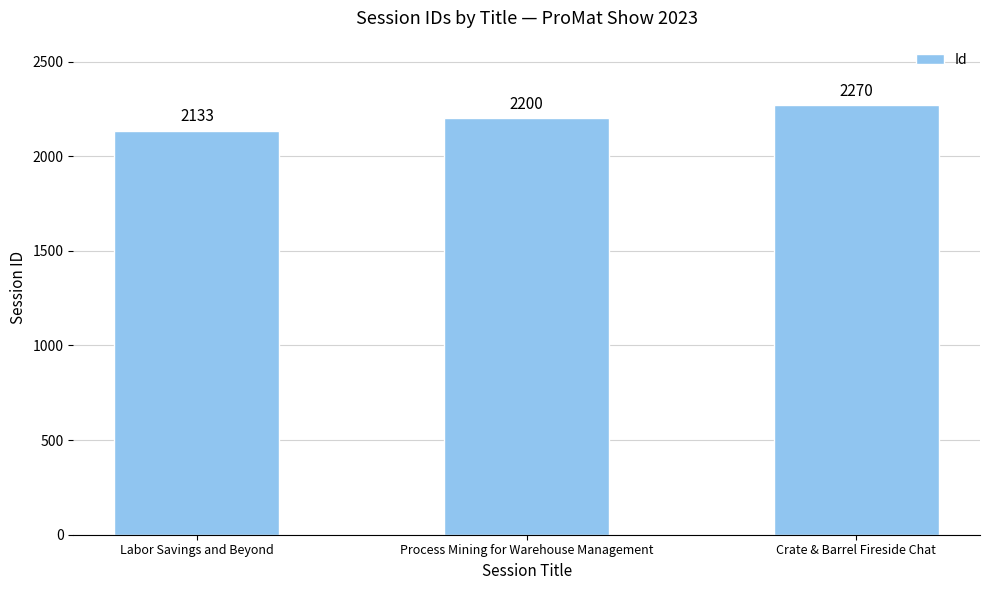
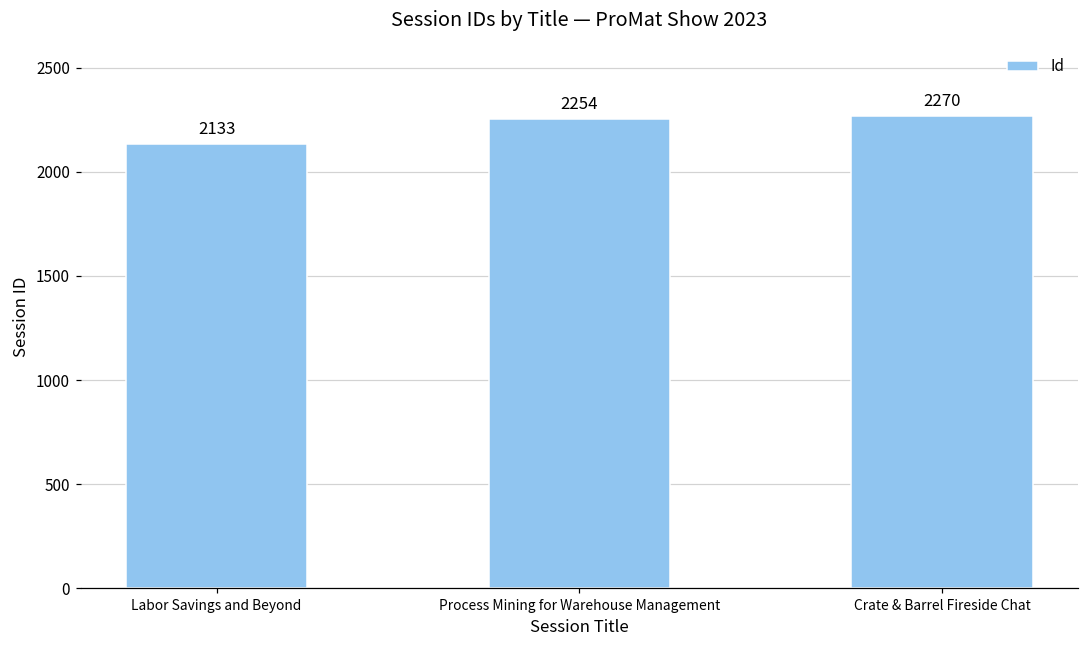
  {
    "Labor Savings and Beyond": 2133,
-   "Process Mining for Warehouse Management": 2200,
+   "Process Mining for Warehouse Management": 2254,
    "Crate & Barrel Fireside Chat": 2270
  }
